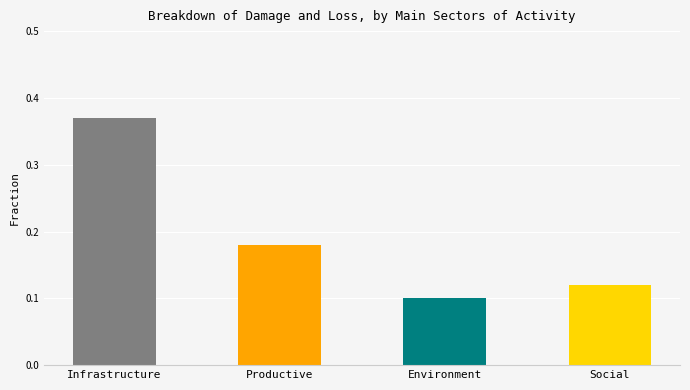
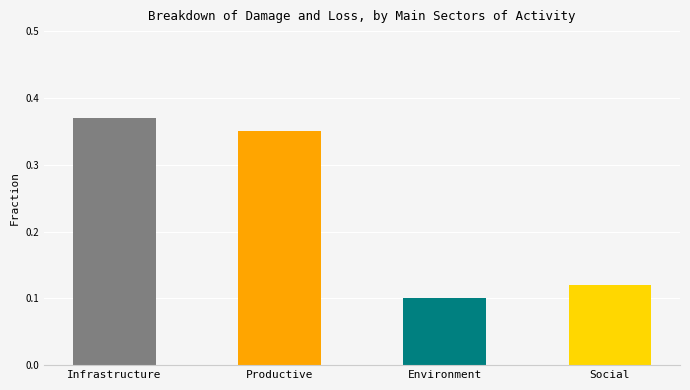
  {
    "Infrastructure": 0.37,
-   "Productive": 0.18,
+   "Productive": 0.35,
    "Environment": 0.10,
    "Social": 0.12
  }
